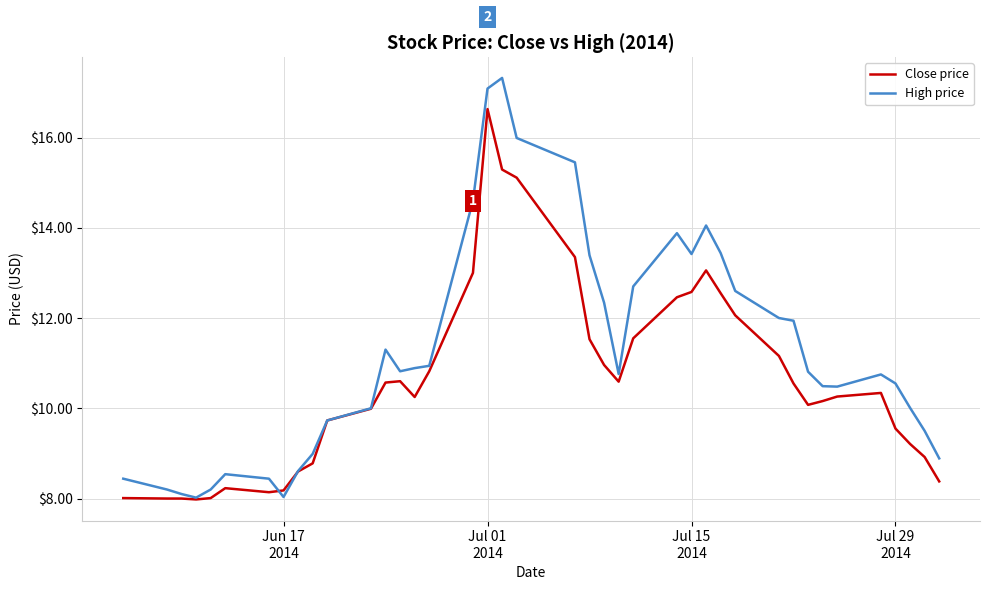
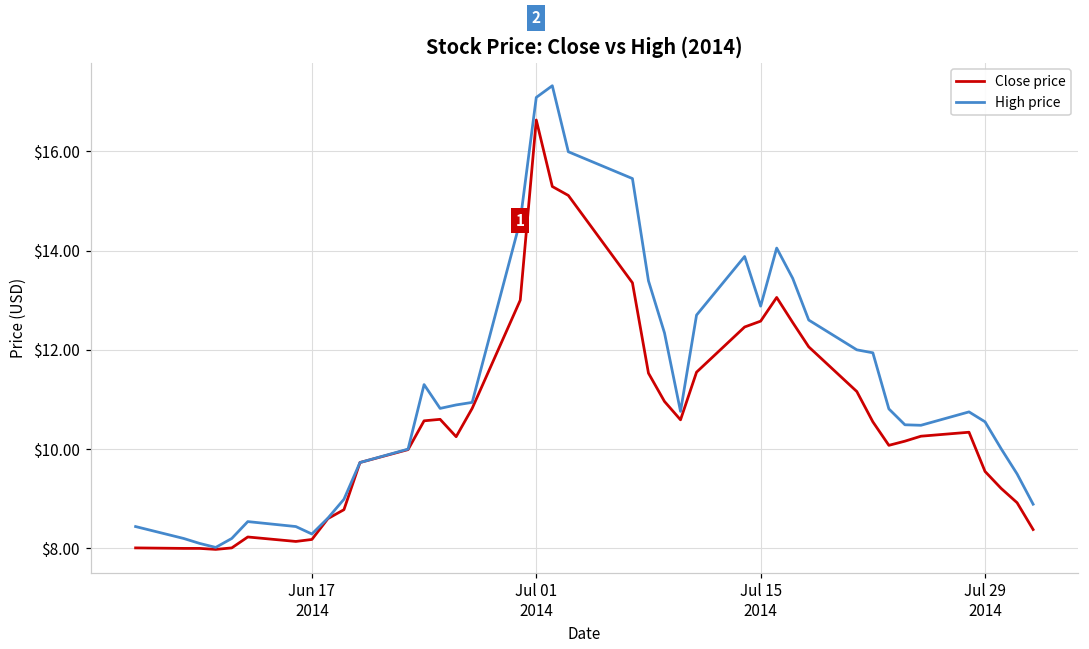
  {
    "Close price": {
      "Jun 17 2014": "$8.2",
      "Jul 01 2014": "$16.6",
      "Jul 15 2014": "$12.6",
      "Jul 29 2014": "$9.6"
    },
    "High price": {
-     "Jun 17 2014": "$8.0",
+     "Jun 17 2014": "$8.3",
      "Jul 01 2014": "$17.1",
-     "Jul 15 2014": "$13.4",
+     "Jul 15 2014": "$12.9",
      "Jul 29 2014": "$10.6"
    }
  }
